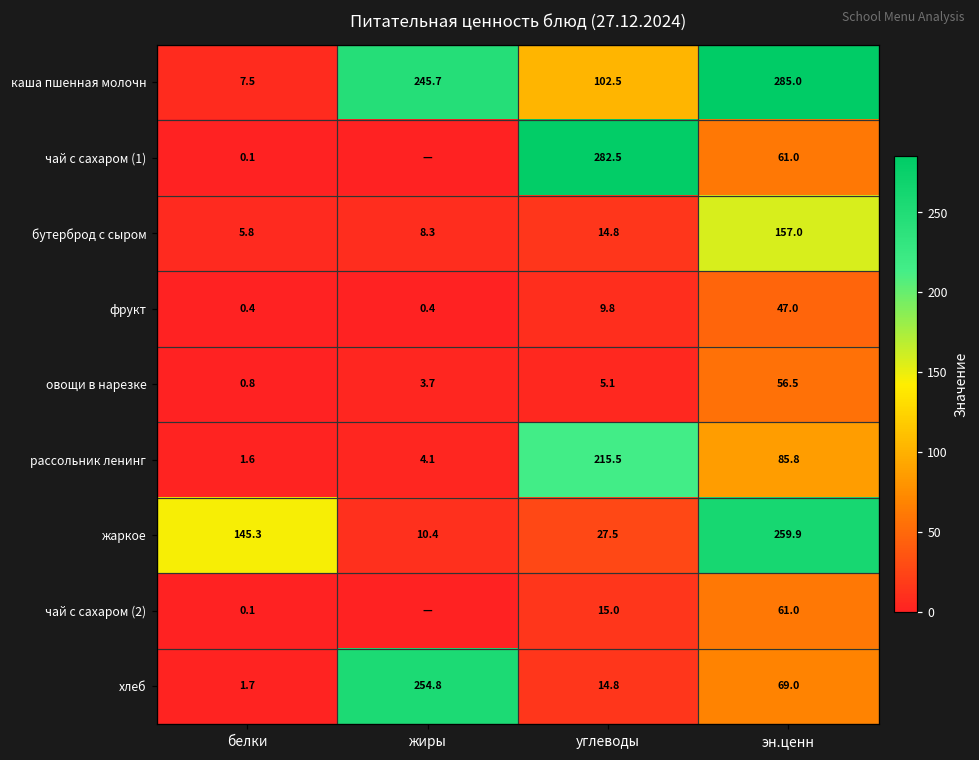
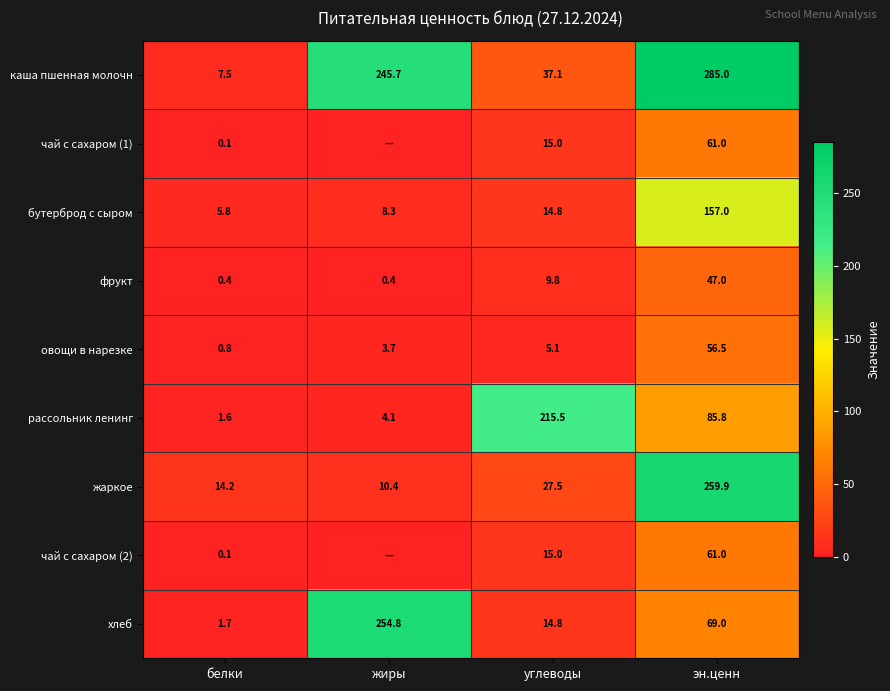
  {
    "каша пшенная молочн": {
      "белки": 7.5,
      "жиры": 245.7,
-     "углеводы": 102.5,
+     "углеводы": 37.1,
      "эн.ценн": 285.0
    },
    "чай с сахаром (1)": {
      "белки": 0.1,
-     "углеводы": 282.5,
+     "углеводы": 15.0,
      "эн.ценн": 61.0
    },
    "бутерброд с сыром": {
      "белки": 5.8,
      "жиры": 8.3,
      "углеводы": 14.8,
      "эн.ценн": 157.0
    },
    "фрукт": {
      "белки": 0.4,
      "жиры": 0.4,
      "углеводы": 9.8,
      "эн.ценн": 47.0
    },
    "овощи в нарезке": {
      "белки": 0.8,
      "жиры": 3.7,
      "углеводы": 5.1,
      "эн.ценн": 56.5
    },
    "рассольник ленинг": {
      "белки": 1.6,
      "жиры": 4.1,
      "углеводы": 215.5,
      "эн.ценн": 85.8
    },
    "жаркое": {
-     "белки": 145.3,
+     "белки": 14.2,
      "жиры": 10.4,
      "углеводы": 27.5,
      "эн.ценн": 259.9
    },
    "чай с сахаром (2)": {
      "белки": 0.1,
      "углеводы": 15.0,
      "эн.ценн": 61.0
    },
    "хлеб": {
      "белки": 1.7,
      "жиры": 254.8,
      "углеводы": 14.8,
      "эн.ценн": 69.0
    }
  }
